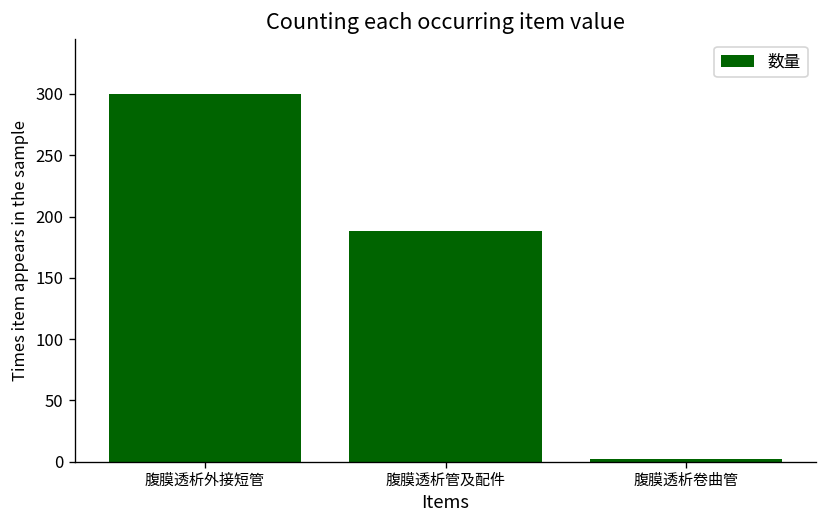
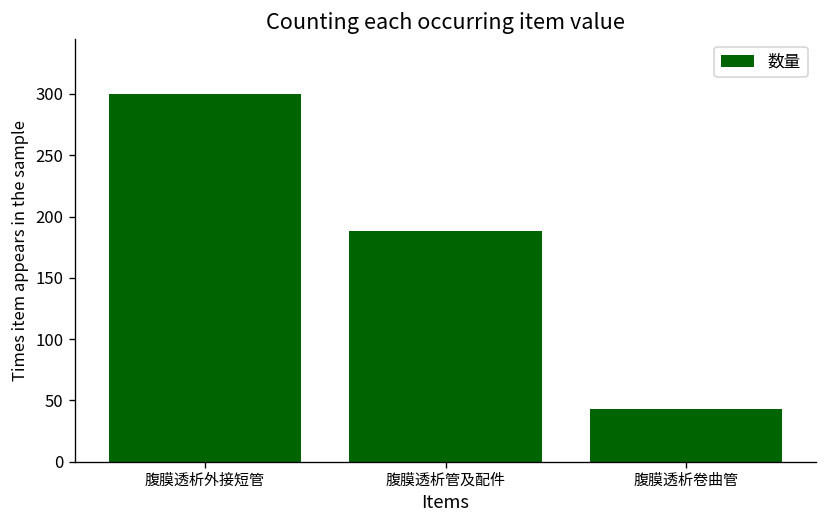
  {
    "腹膜透析外接短管": 300,
    "腹膜透析管及配件": 188,
-   "腹膜透析卷曲管": 2
+   "腹膜透析卷曲管": 43
  }
